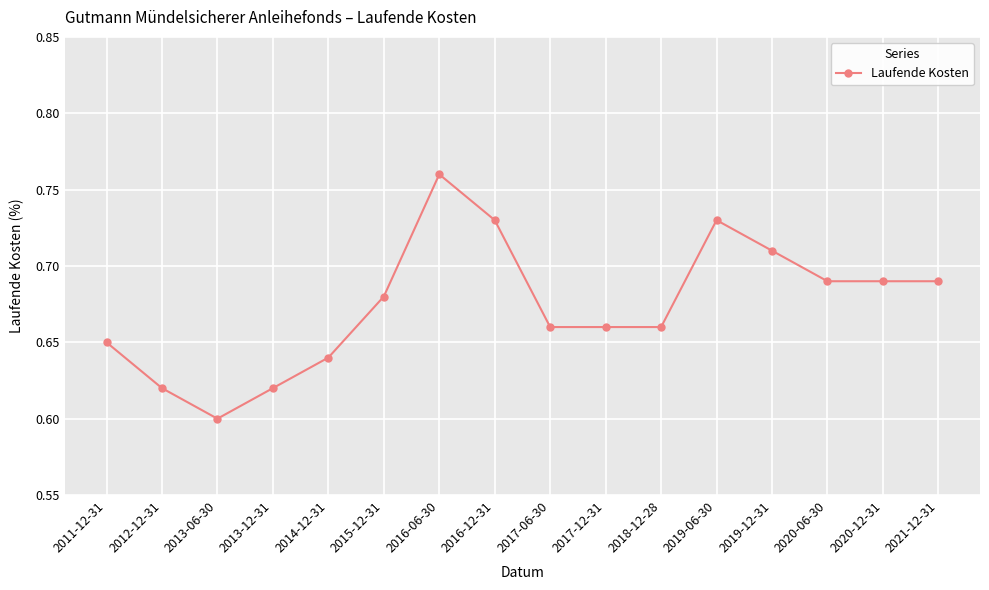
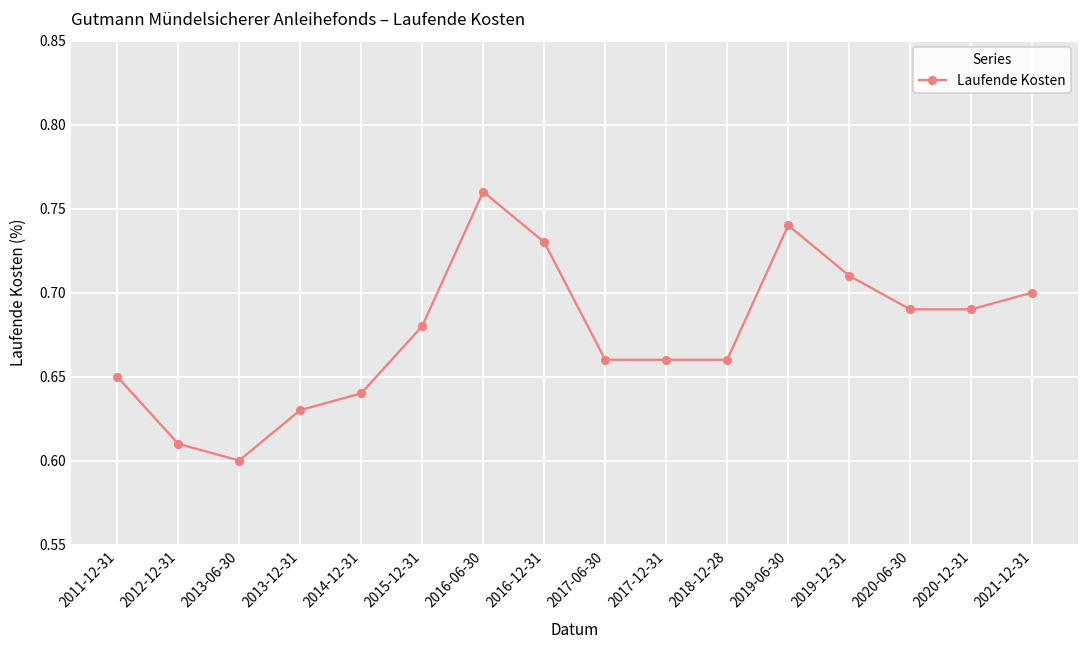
  {
    "2011-12-31": 0.65,
-   "2012-12-31": 0.62,
+   "2012-12-31": 0.61,
    "2013-06-30": 0.60,
-   "2013-12-31": 0.62,
+   "2013-12-31": 0.63,
    "2014-12-31": 0.64,
    "2015-12-31": 0.68,
    "2016-06-30": 0.76,
    "2016-12-31": 0.73,
    "2017-06-30": 0.66,
    "2017-12-31": 0.66,
    "2018-12-28": 0.66,
-   "2019-06-30": 0.73,
+   "2019-06-30": 0.74,
    "2019-12-31": 0.71,
    "2020-06-30": 0.69,
    "2020-12-31": 0.69,
-   "2021-12-31": 0.69
+   "2021-12-31": 0.70
  }
